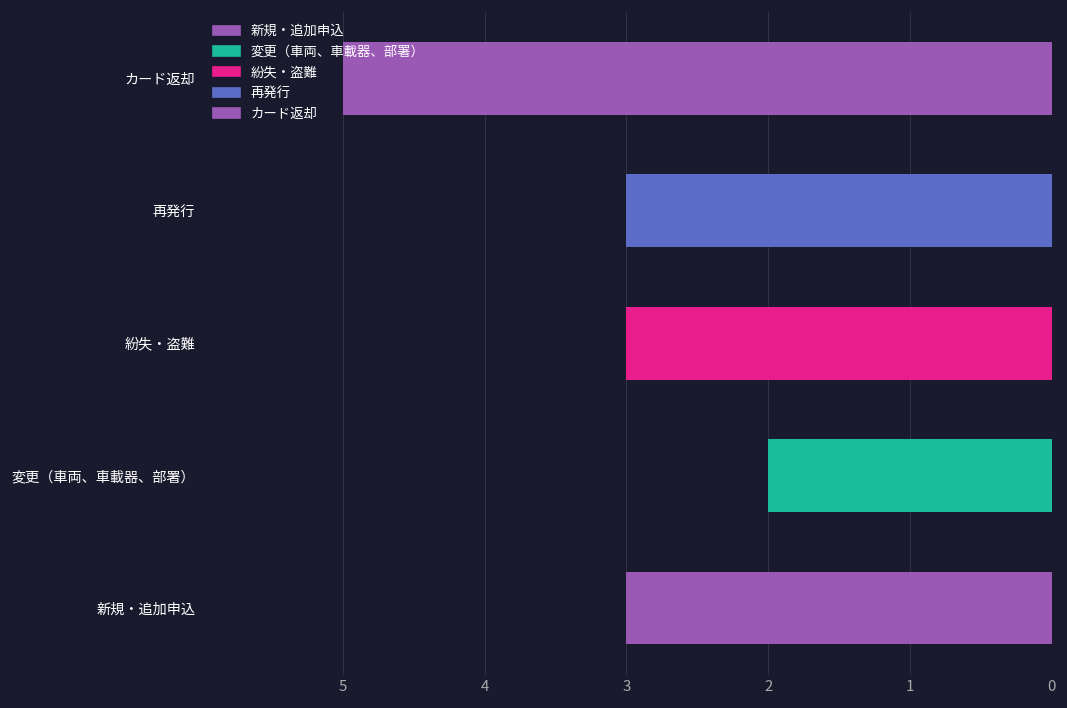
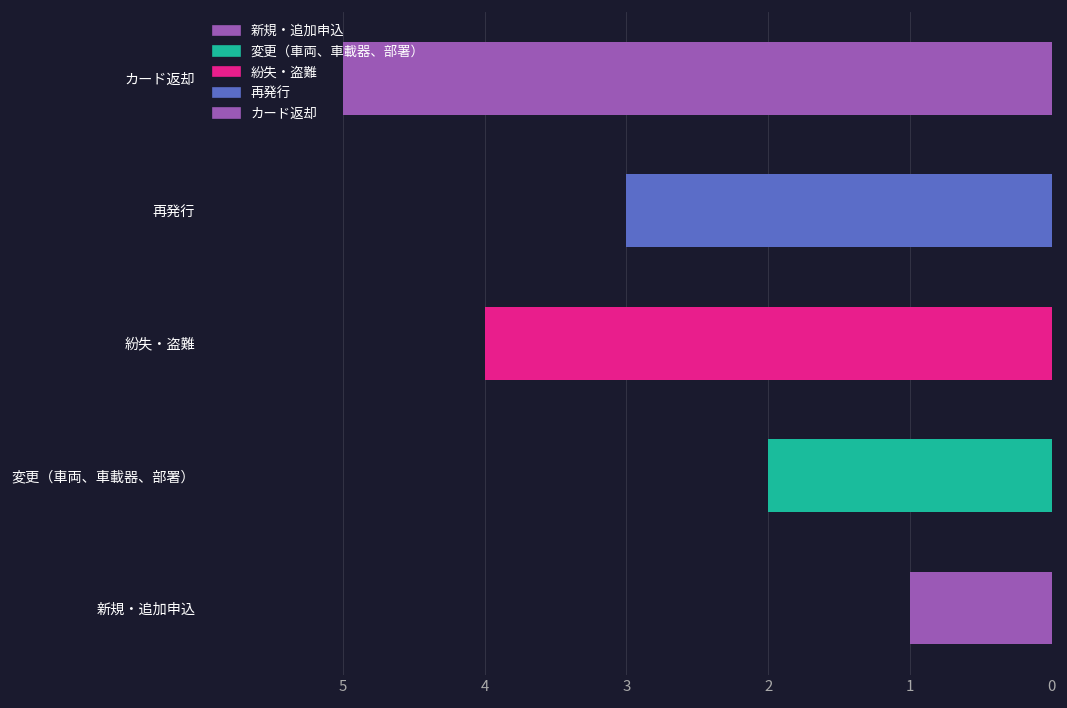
  {
    "カード返却": 5,
    "再発行": 3,
-   "紛失・盗難": 3,
+   "紛失・盗難": 4,
    "変更（車両、車載器、部署）": 2,
-   "新規・追加申込": 3
+   "新規・追加申込": 1
  }
